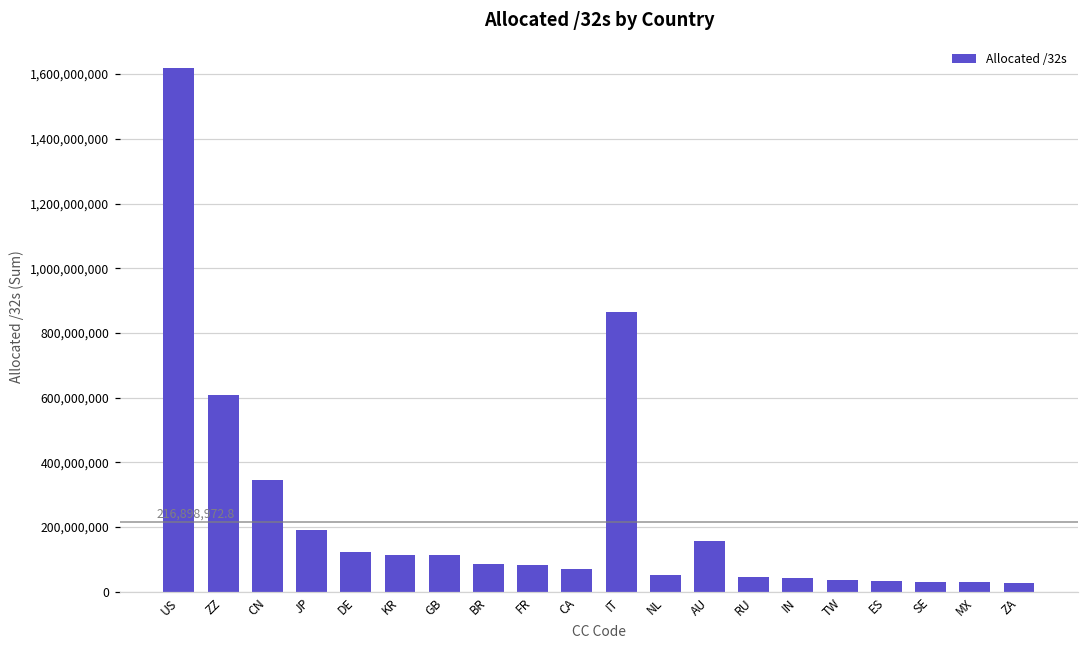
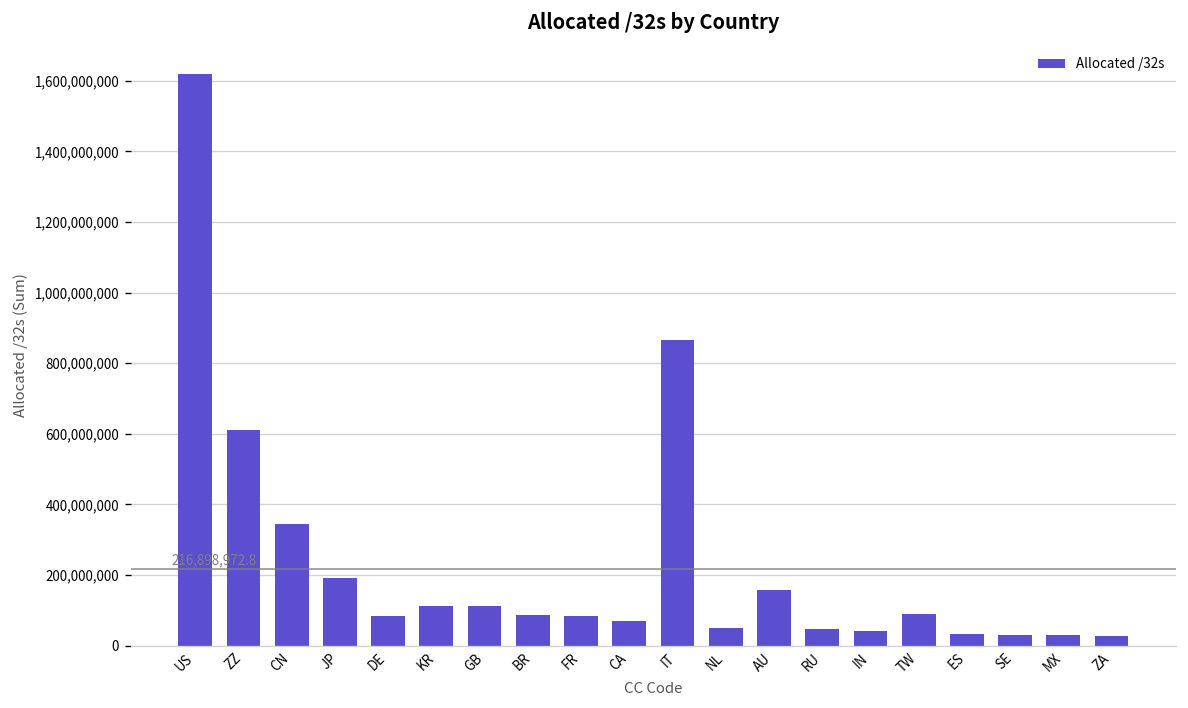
  {
    "US": "1,620,000,000",
    "ZZ": "610,000,000",
    "CN": "340,000,000",
    "JP": "190,000,000",
-   "DE": "120,000,000",
+   "DE": "80,000,000",
    "KR": "110,000,000",
    "GB": "110,000,000",
    "BR": "90,000,000",
    "FR": "80,000,000",
    "CA": "70,000,000",
    "IT": "870,000,000",
    "NL": "50,000,000",
    "AU": "160,000,000",
    "RU": "50,000,000",
    "IN": "40,000,000",
-   "TW": "40,000,000",
+   "TW": "90,000,000",
    "ES": "30,000,000",
    "SE": "30,000,000",
    "MX": "30,000,000",
    "ZA": "30,000,000"
  }
